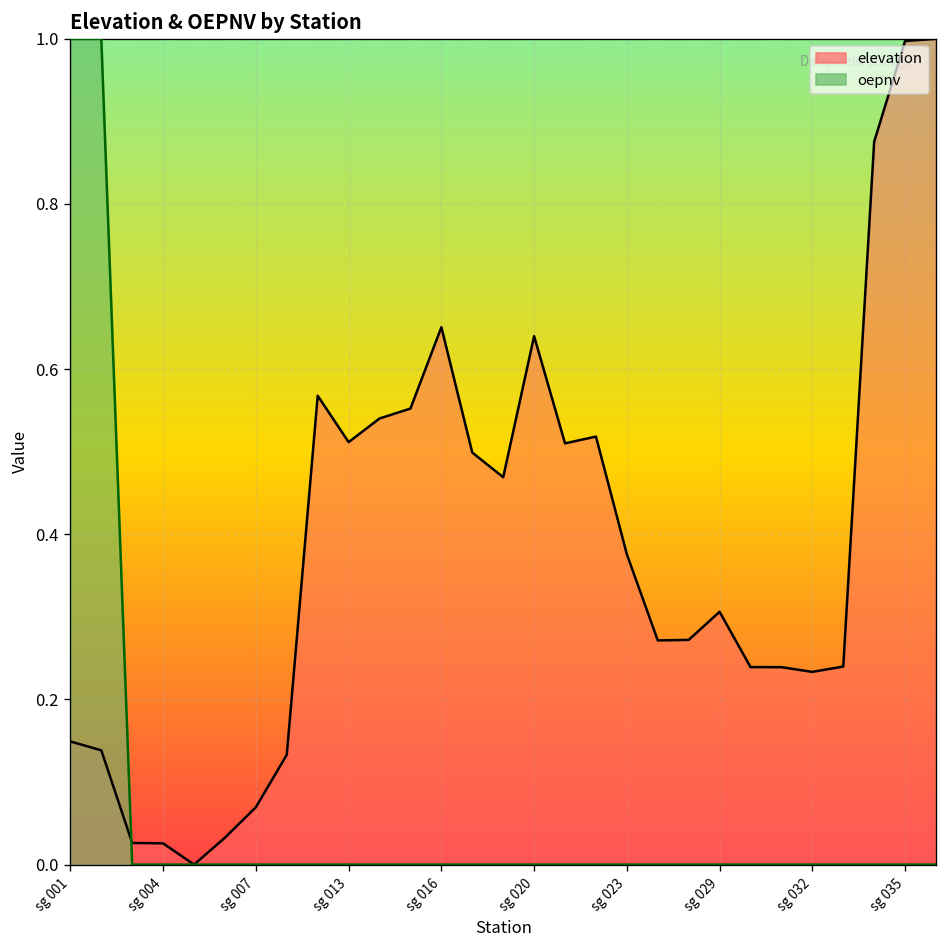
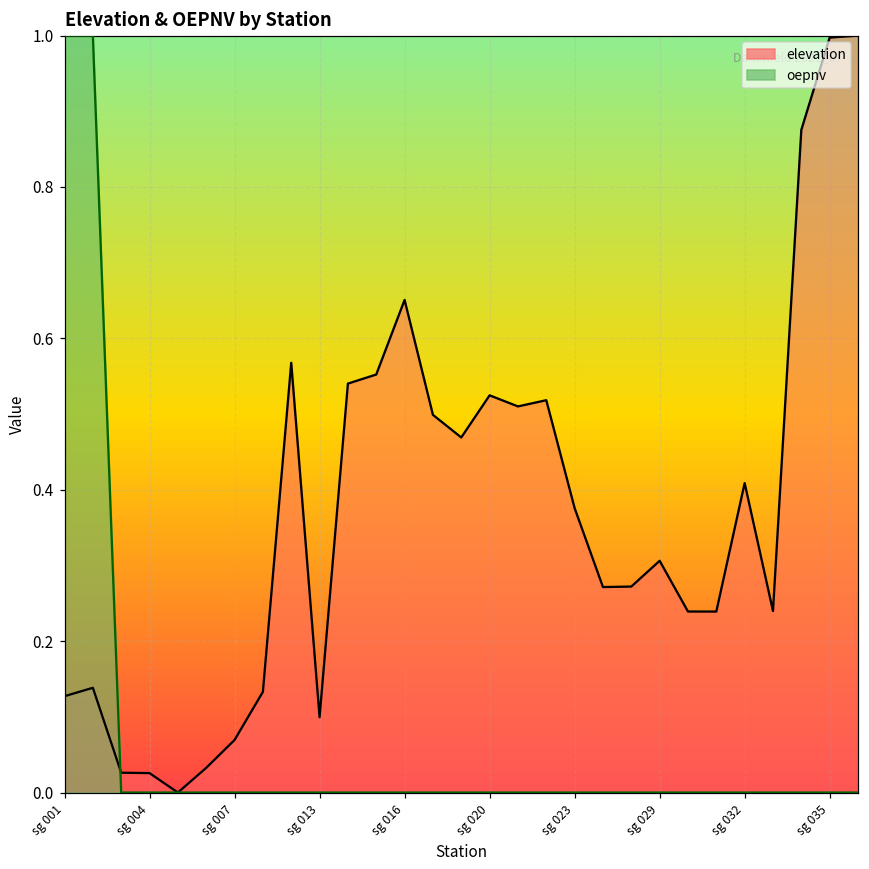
  {
    "elevation": {
-     "sg 001": 0.15,
+     "sg 001": 0.13,
      "sg 004": 0.03,
      "sg 007": 0.07,
-     "sg 013": 0.51,
+     "sg 013": 0.10,
      "sg 016": 0.65,
-     "sg 020": 0.64,
+     "sg 020": 0.52,
      "sg 023": 0.38,
      "sg 029": 0.31,
-     "sg 032": 0.23
+     "sg 032": 0.41
    },
    "oepnv": {
      "sg 001": 1.00,
      "sg 004": 0.00,
      "sg 007": 0.00,
      "sg 013": 0.00,
      "sg 016": 0.00,
      "sg 020": 0.00,
      "sg 023": 0.00,
      "sg 029": 0.00,
      "sg 032": 0.00,
      "sg 035": 0.00
    }
  }
